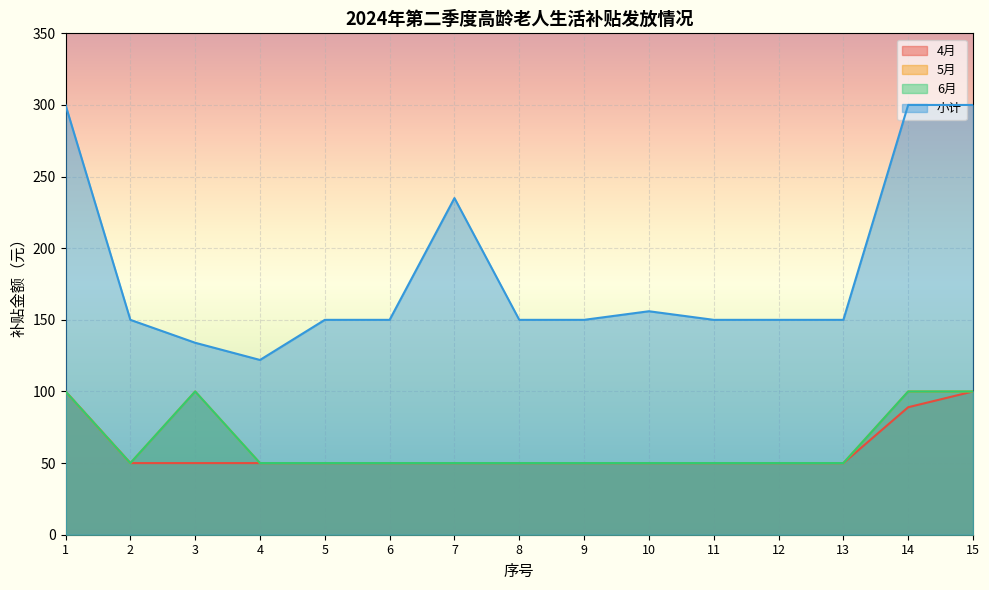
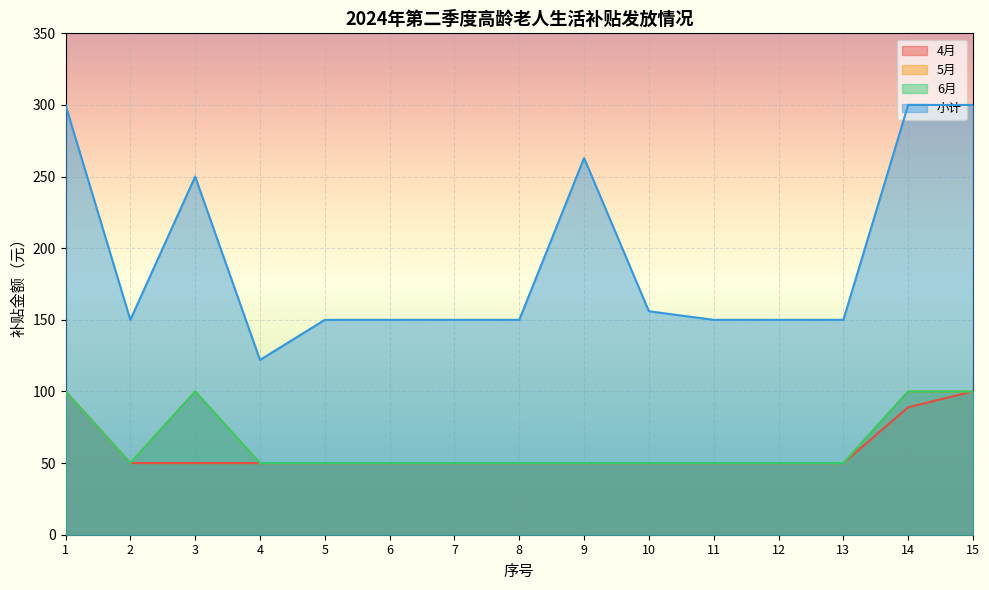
  {
    "4月": {
      "3": 50,
      "14": 89
    },
    "6月": {
      "3": 100,
      "14": 100
    },
    "小计": {
      "1": 300,
      "2": 150,
-     "3": 134,
+     "3": 250,
      "4": 122,
      "5": 150,
      "6": 150,
-     "7": 235,
+     "7": 150,
      "8": 150,
-     "9": 150,
+     "9": 263,
      "10": 156,
      "11": 150,
      "12": 150,
      "13": 150,
      "15": 300
    }
  }
